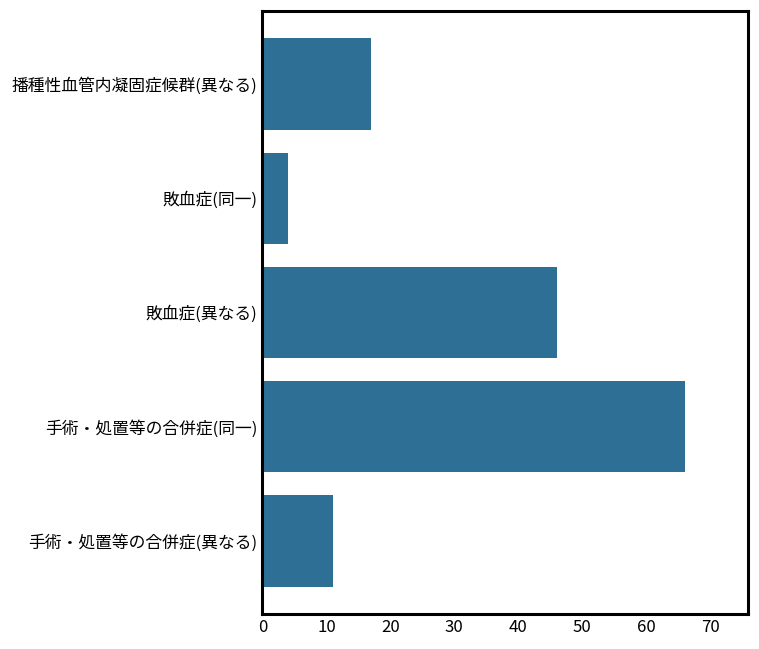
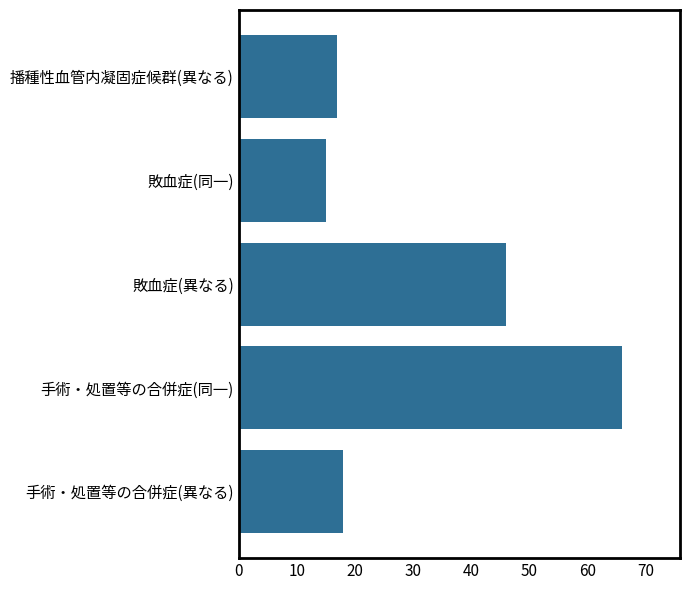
  {
    "播種性血管内凝固症候群(異なる)": 17,
-   "敗血症(同一)": 4,
+   "敗血症(同一)": 15,
    "敗血症(異なる)": 46,
    "手術・処置等の合併症(同一)": 66,
-   "手術・処置等の合併症(異なる)": 11
+   "手術・処置等の合併症(異なる)": 18
  }
